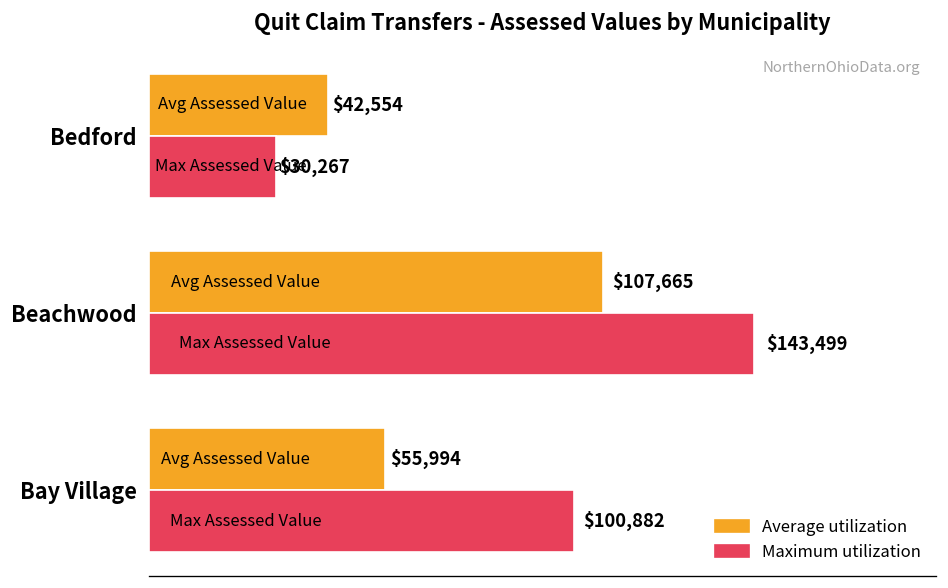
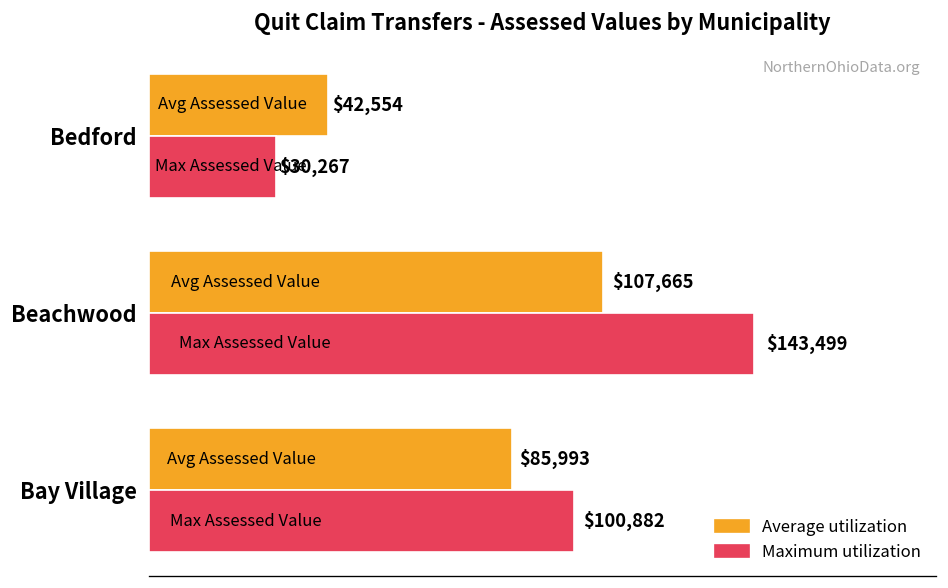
  {
    "Average utilization": {
      "Bedford": "$42,554",
      "Beachwood": "$107,665",
-     "Bay Village": "$55,994"
+     "Bay Village": "$85,993"
    },
    "Maximum utilization": {
      "Beachwood": "$143,499",
      "Bay Village": "$100,882"
    }
  }
